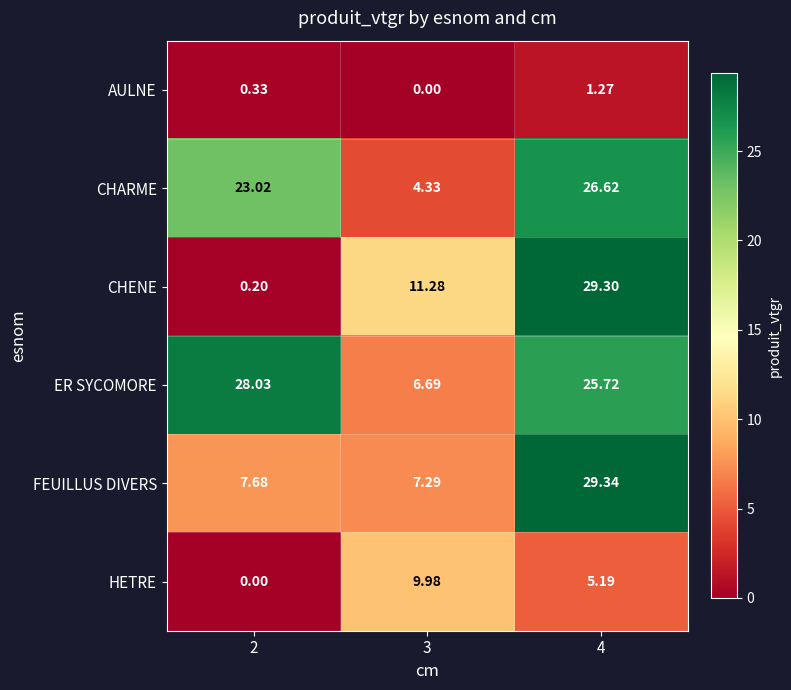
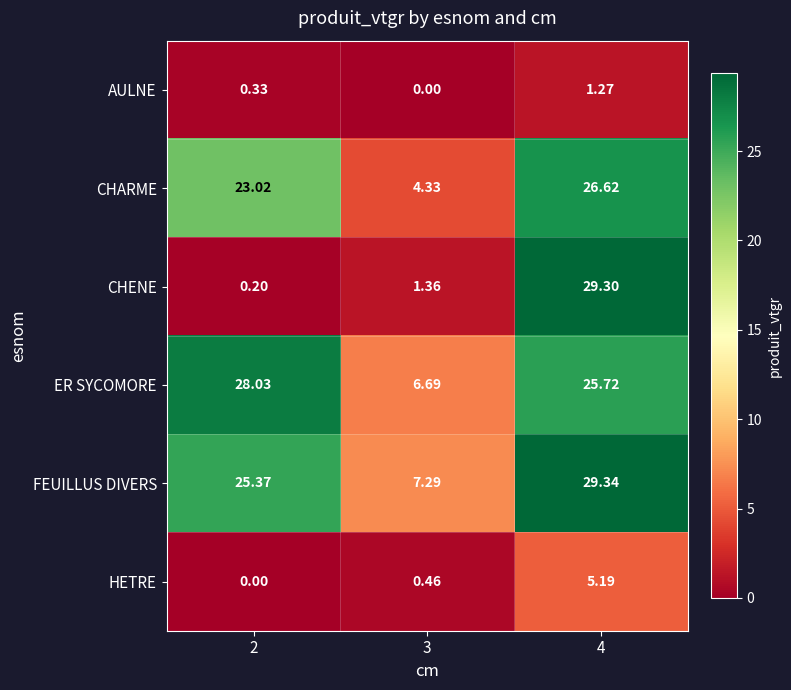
  {
    "AULNE": {
      "2": 0.33,
      "3": 0.00,
      "4": 1.27
    },
    "CHARME": {
      "2": 23.02,
      "3": 4.33,
      "4": 26.62
    },
    "CHENE": {
      "2": 0.20,
-     "3": 11.28,
+     "3": 1.36,
      "4": 29.30
    },
    "ER SYCOMORE": {
      "2": 28.03,
      "3": 6.69,
      "4": 25.72
    },
    "FEUILLUS DIVERS": {
-     "2": 7.68,
+     "2": 25.37,
      "3": 7.29,
      "4": 29.34
    },
    "HETRE": {
      "2": 0.00,
-     "3": 9.98,
+     "3": 0.46,
      "4": 5.19
    }
  }
